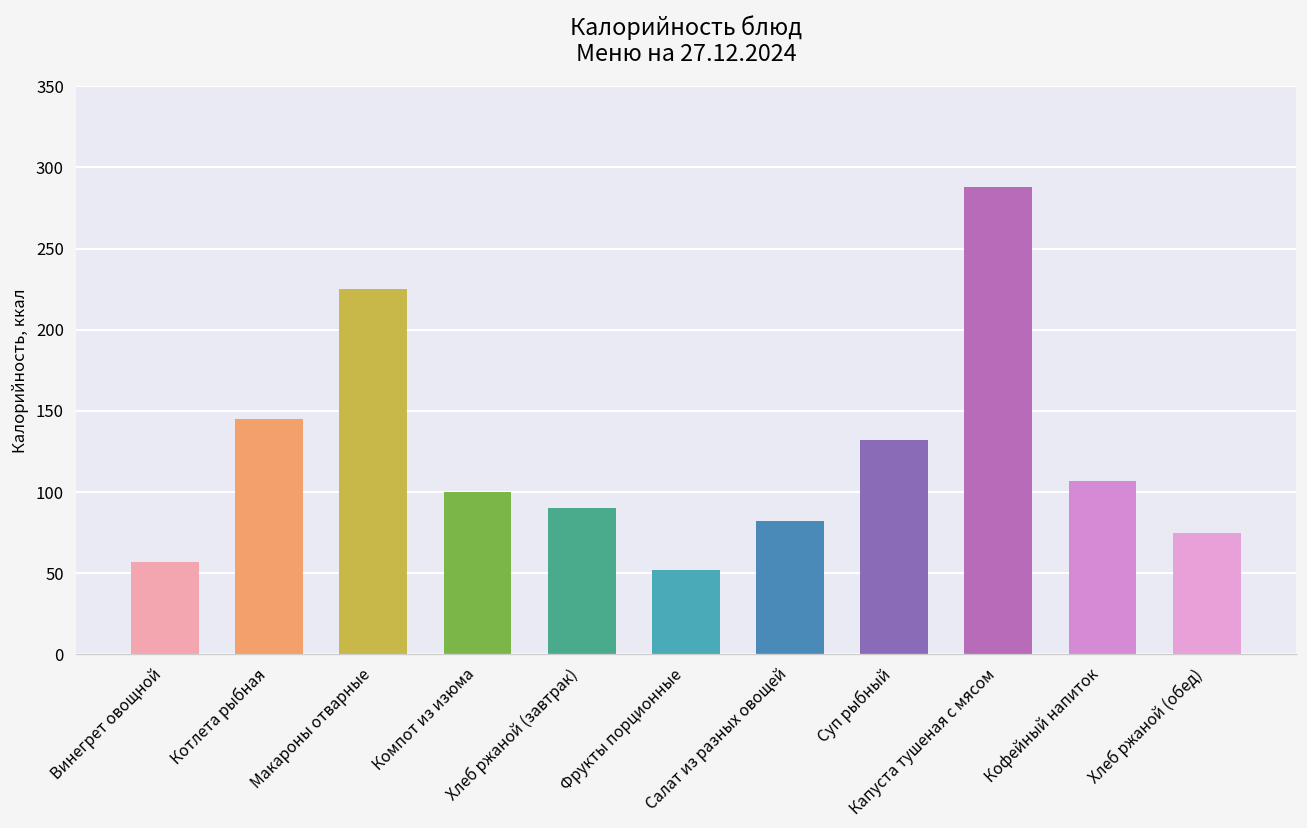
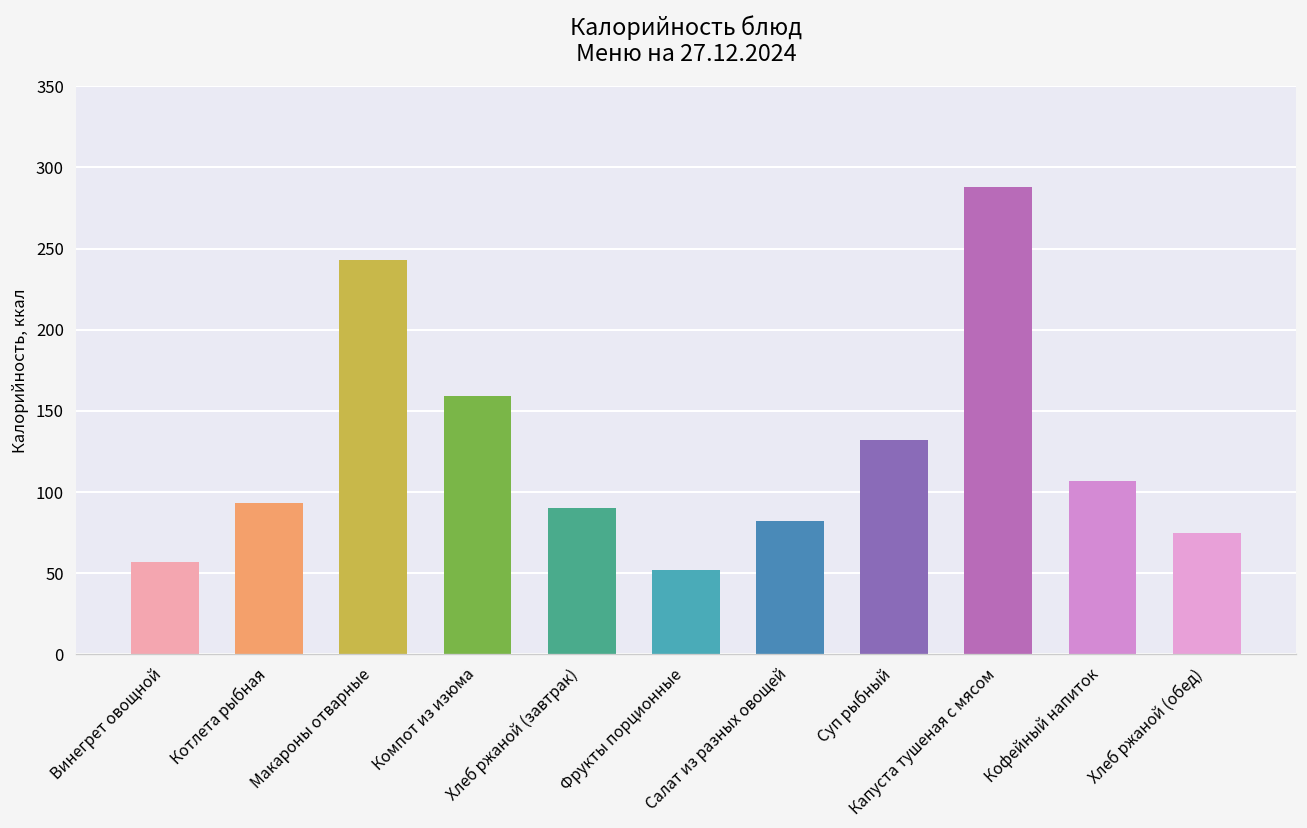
  {
    "Винегрет овощной": 57,
-   "Котлета рыбная": 145,
-   "Макароны отварные": 225,
-   "Компот из изюма": 100,
+   "Котлета рыбная": 93,
+   "Макароны отварные": 243,
+   "Компот из изюма": 159,
    "Хлеб ржаной (завтрак)": 90,
    "Фрукты порционные": 52,
    "Салат из разных овощей": 82,
    "Суп рыбный": 132,
    "Капуста тушеная с мясом": 288,
    "Кофейный напиток": 107,
    "Хлеб ржаной (обед)": 75
  }
